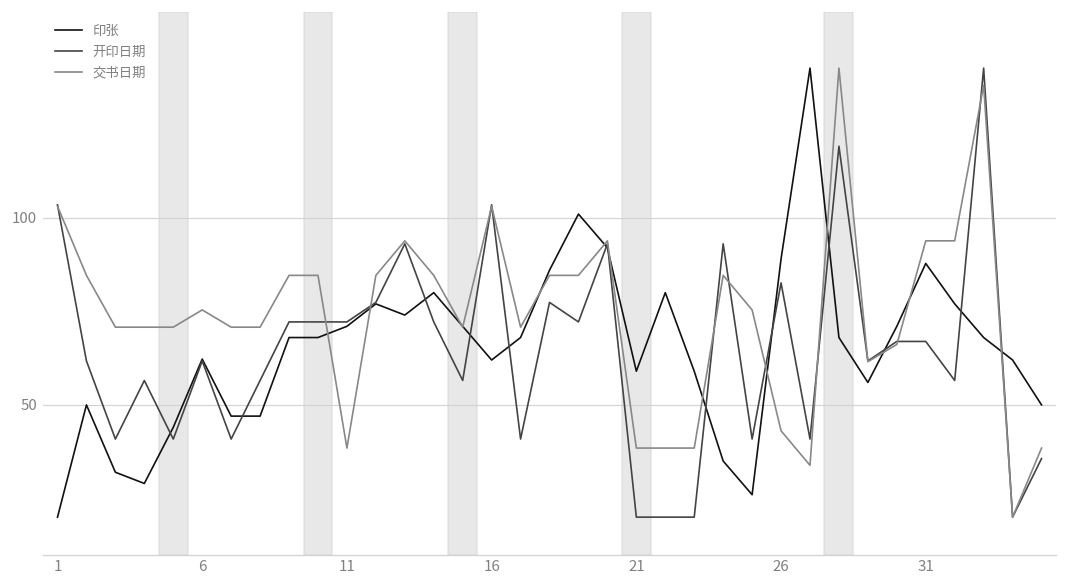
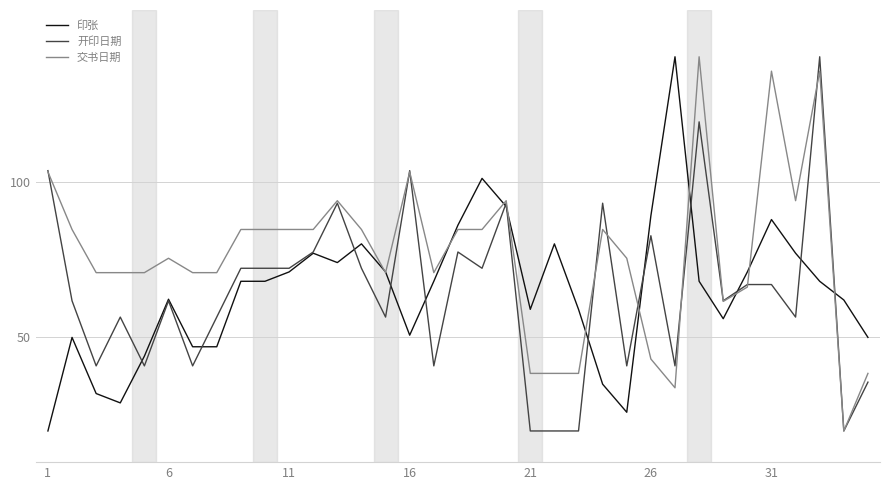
  {
    "印张": {
      "1": 20,
      "11": 71,
-     "16": 62,
+     "16": 51,
      "21": 59,
      "26": 89,
      "31": 88
    },
    "开印日期": {
      "11": 72,
      "21": 20,
      "26": 83,
      "31": 67
    },
    "交书日期": {
      "6": 75,
-     "11": 38,
+     "11": 85,
      "21": 38,
      "26": 43,
-     "31": 94
+     "31": 135
    }
  }
